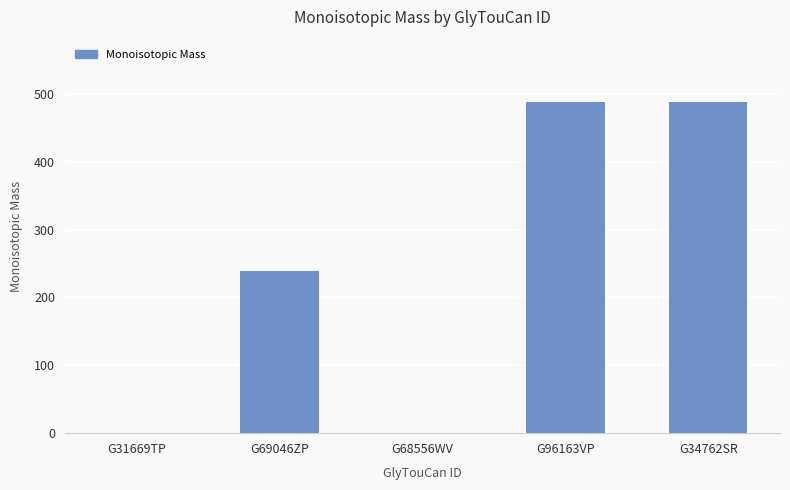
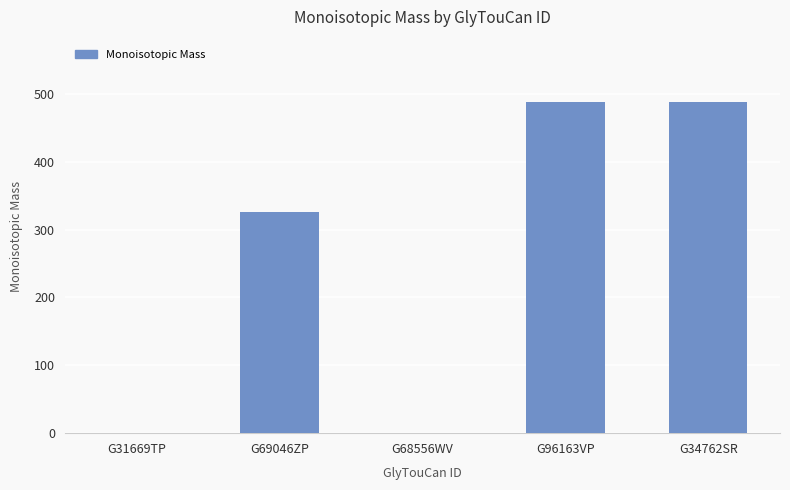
  {
    "G31669TP": 0,
-   "G69046ZP": 240,
+   "G69046ZP": 330,
    "G68556WV": 0,
    "G96163VP": 490,
    "G34762SR": 490
  }
